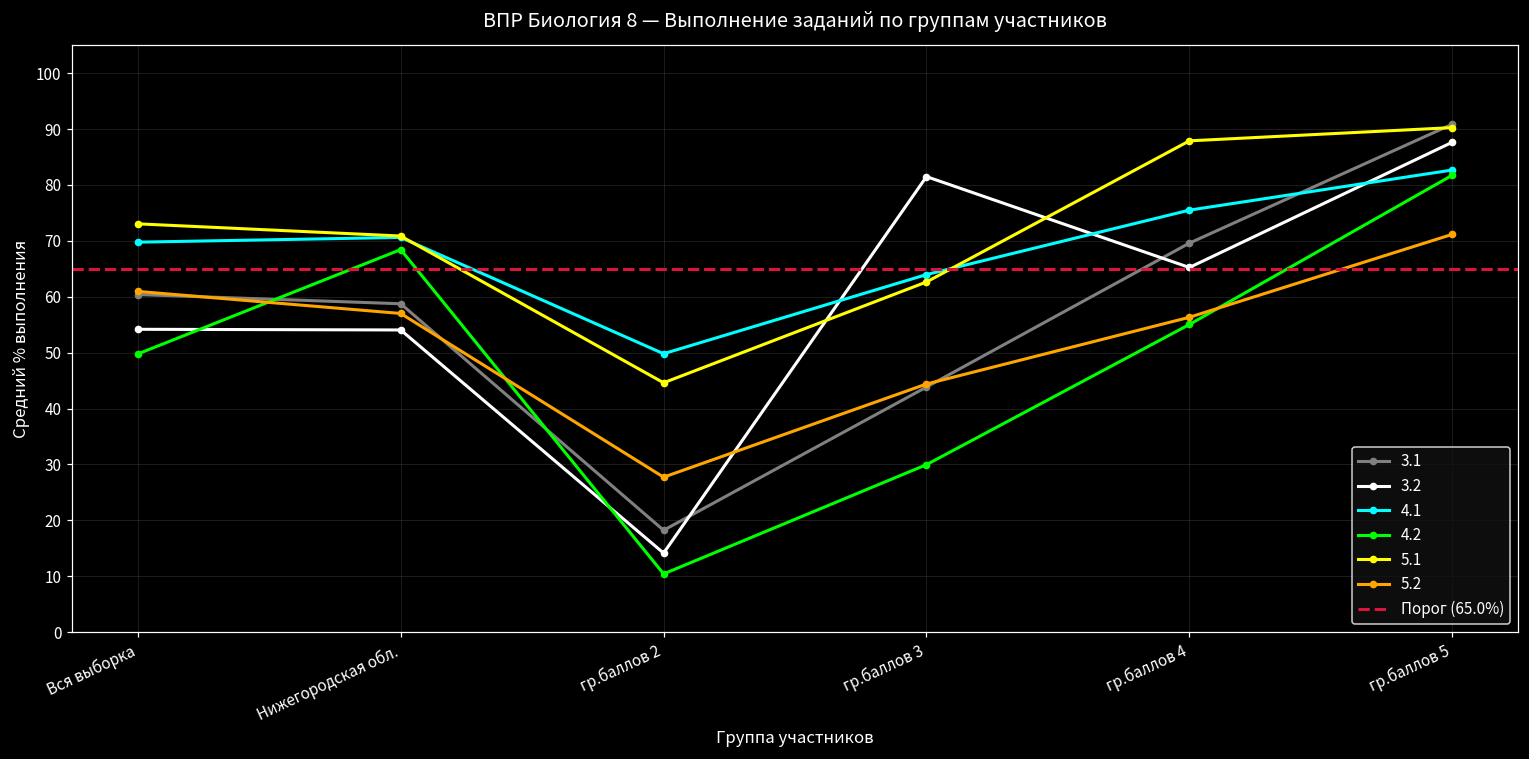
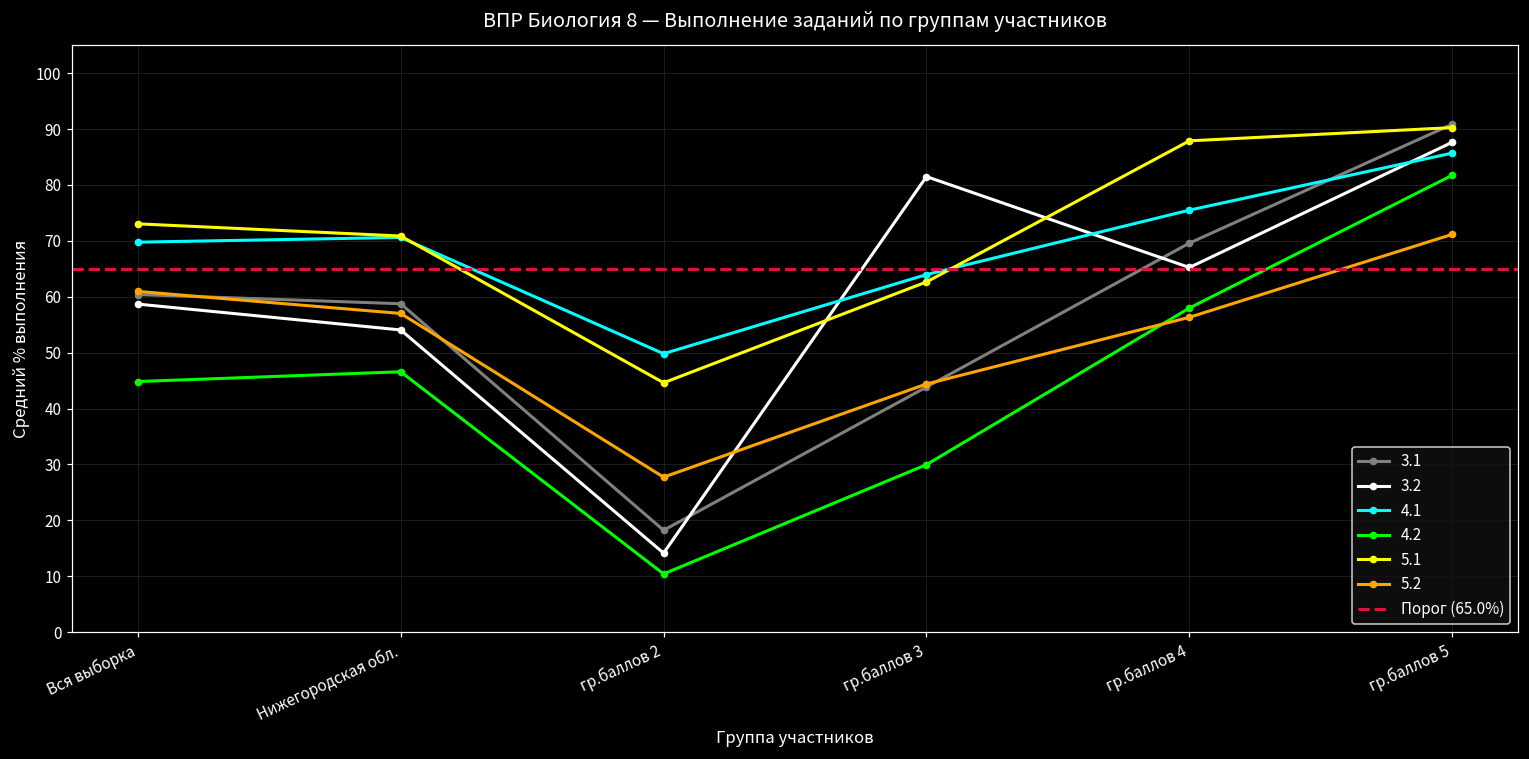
  {
    "3.1": {
      "Вся выборка": 60,
      "Нижегородская обл.": 59,
      "гр.баллов 2": 18,
      "гр.баллов 3": 44,
      "гр.баллов 4": 70,
      "гр.баллов 5": 91
    },
    "3.2": {
-     "Вся выборка": 54,
+     "Вся выборка": 59,
      "Нижегородская обл.": 54,
      "гр.баллов 2": 14,
      "гр.баллов 3": 82,
      "гр.баллов 4": 65,
      "гр.баллов 5": 88
    },
    "4.1": {
      "Вся выборка": 70,
      "гр.баллов 2": 50,
      "гр.баллов 3": 64,
      "гр.баллов 4": 76,
-     "гр.баллов 5": 83
+     "гр.баллов 5": 86
    },
    "4.2": {
-     "Вся выборка": 50,
-     "Нижегородская обл.": 68,
+     "Вся выборка": 45,
+     "Нижегородская обл.": 47,
      "гр.баллов 2": 10,
      "гр.баллов 3": 30,
-     "гр.баллов 4": 55,
+     "гр.баллов 4": 58,
      "гр.баллов 5": 82
    },
    "5.1": {
      "Вся выборка": 73,
      "гр.баллов 2": 45,
      "гр.баллов 3": 63,
      "гр.баллов 4": 88,
      "гр.баллов 5": 90
    },
    "5.2": {
      "Вся выборка": 61,
      "Нижегородская обл.": 57,
      "гр.баллов 2": 28,
      "гр.баллов 3": 44,
      "гр.баллов 4": 56,
      "гр.баллов 5": 71
    }
  }
